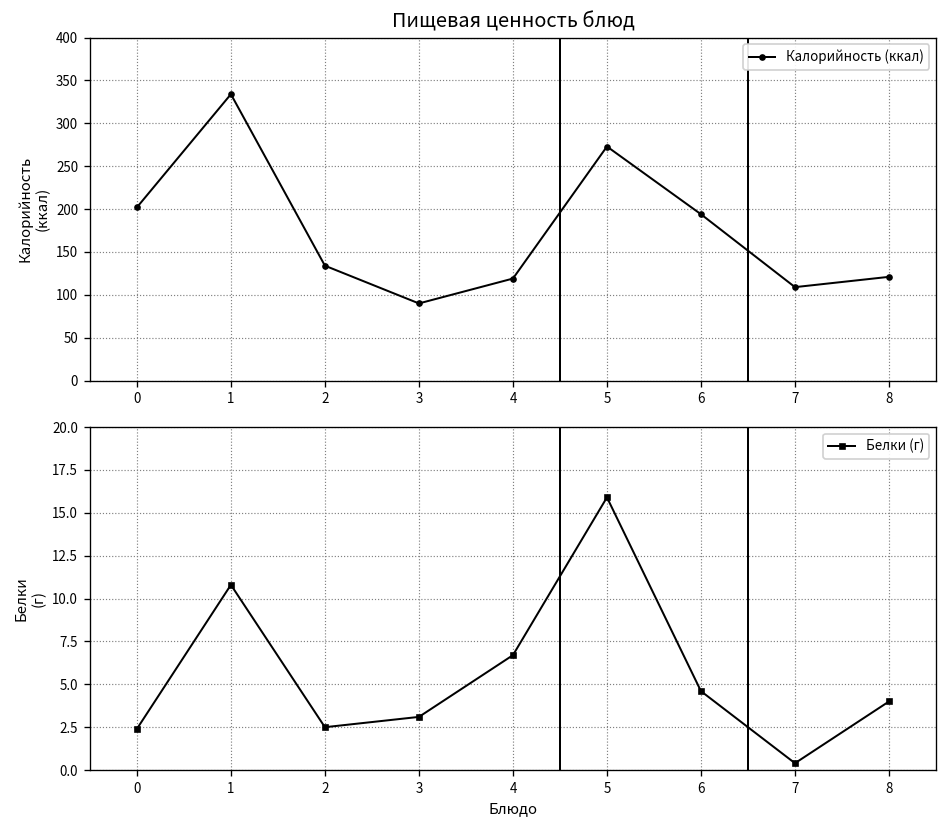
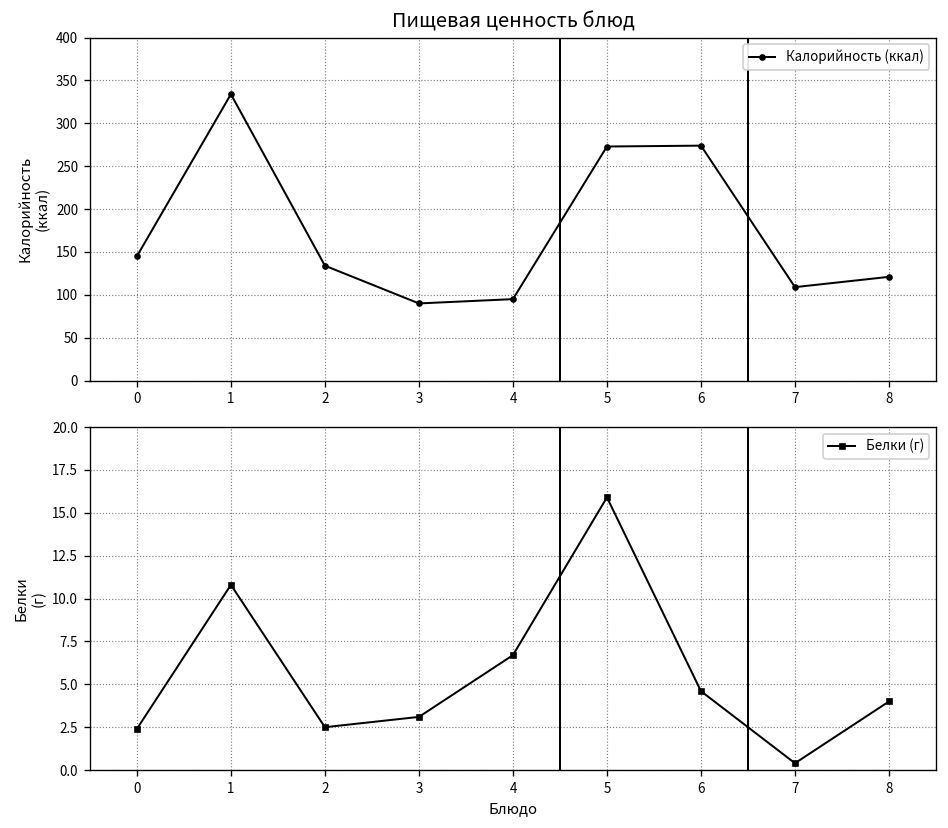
  {
    "Пищевая ценность блюд": {
-     "0": 200,
+     "0": 150,
      "1": 330,
      "2": 130,
      "3": 90,
-     "4": 120,
+     "4": 100,
      "5": 270,
-     "6": 190,
+     "6": 270,
      "7": 110,
      "8": 120
    }
  }
